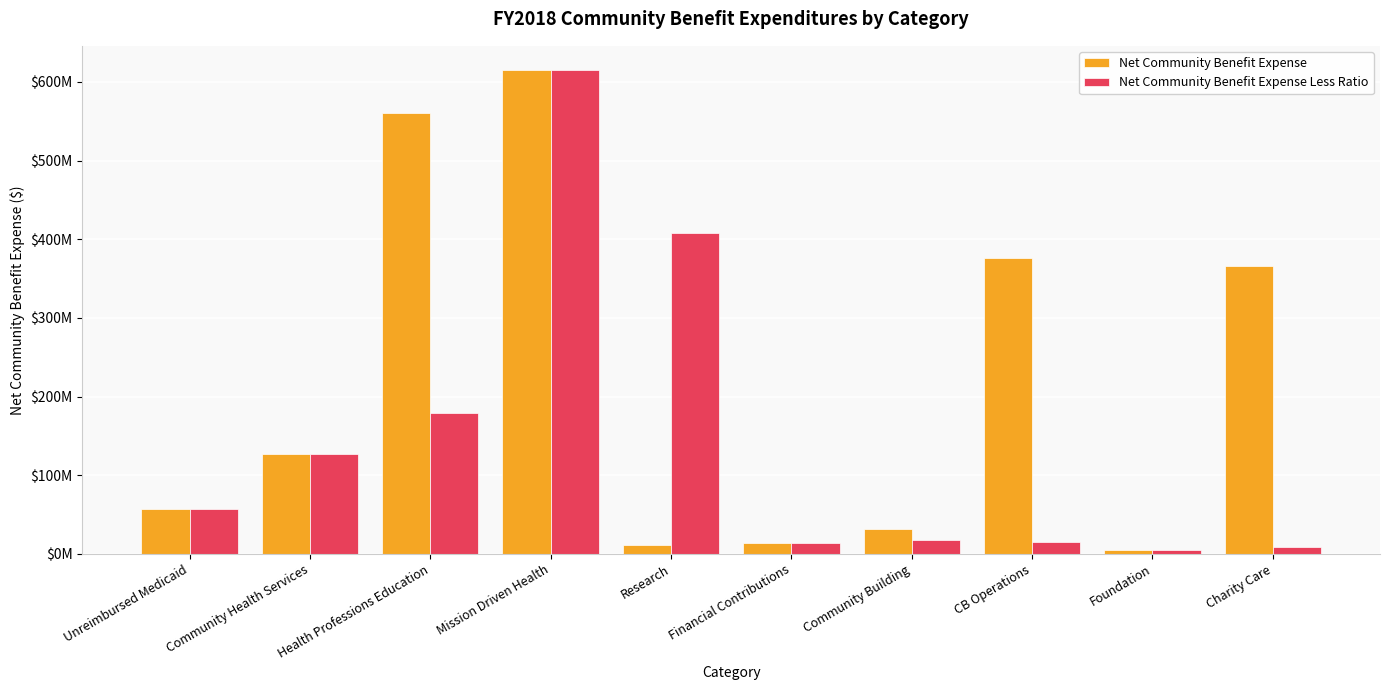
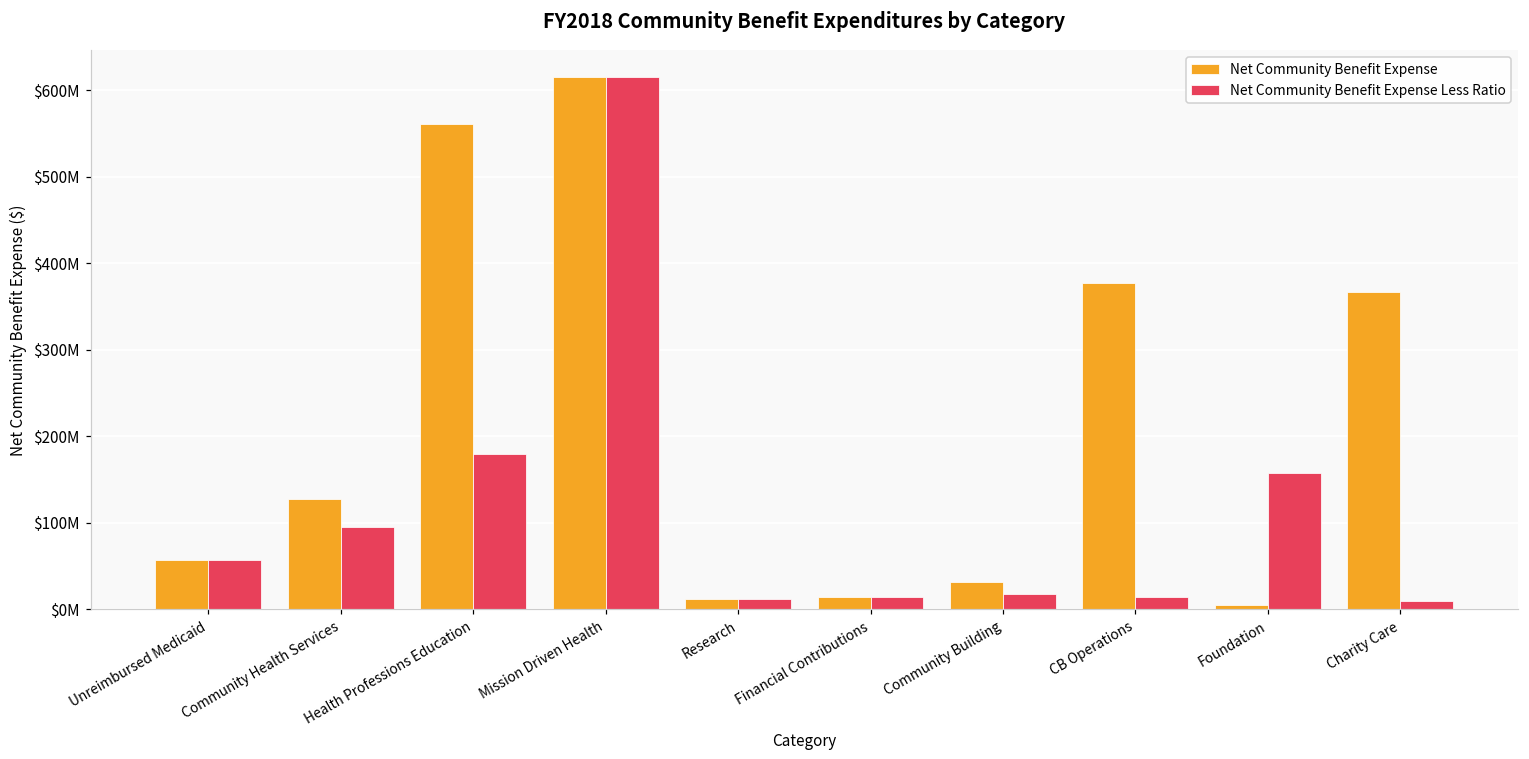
  {
    "Net Community Benefit Expense": {
      "Unreimbursed Medicaid": "$60000000",
      "Community Health Services": "$130000000",
      "Health Professions Education": "$560000000",
      "Mission Driven Health": "$620000000",
      "Research": "$10000000",
      "Financial Contributions": "$10000000",
      "Community Building": "$30000000",
      "CB Operations": "$380000000",
      "Foundation": "$10000000",
      "Charity Care": "$370000000"
    },
    "Net Community Benefit Expense Less Ratio": {
      "Unreimbursed Medicaid": "$60000000",
-     "Community Health Services": "$130000000",
+     "Community Health Services": "$100000000",
      "Health Professions Education": "$180000000",
      "Mission Driven Health": "$620000000",
-     "Research": "$410000000",
+     "Research": "$10000000",
      "Financial Contributions": "$10000000",
      "Community Building": "$20000000",
      "CB Operations": "$10000000",
-     "Foundation": "$10000000",
+     "Foundation": "$160000000",
      "Charity Care": "$10000000"
    }
  }
